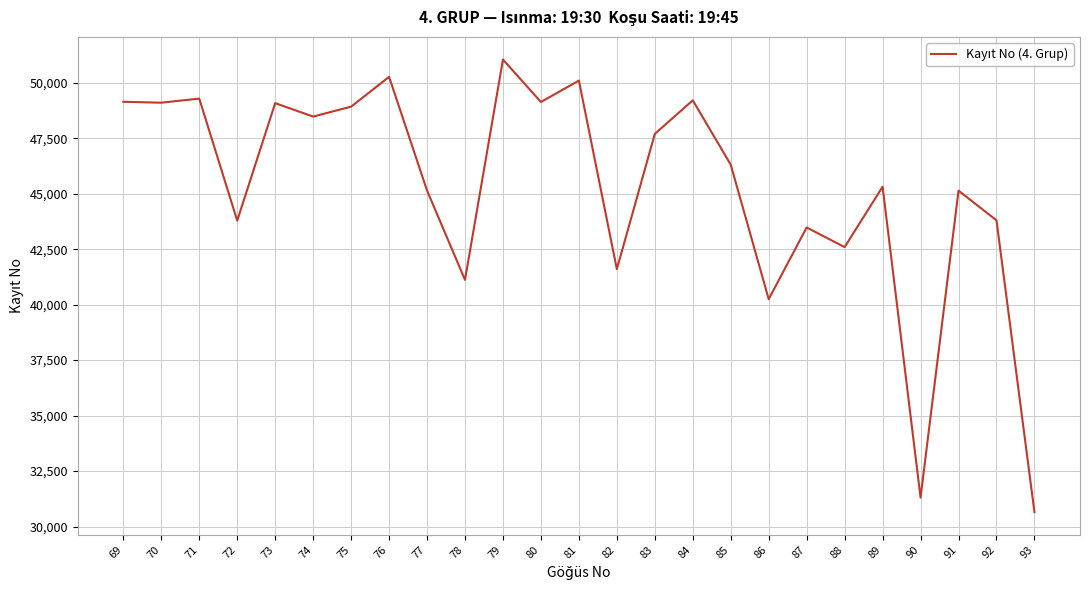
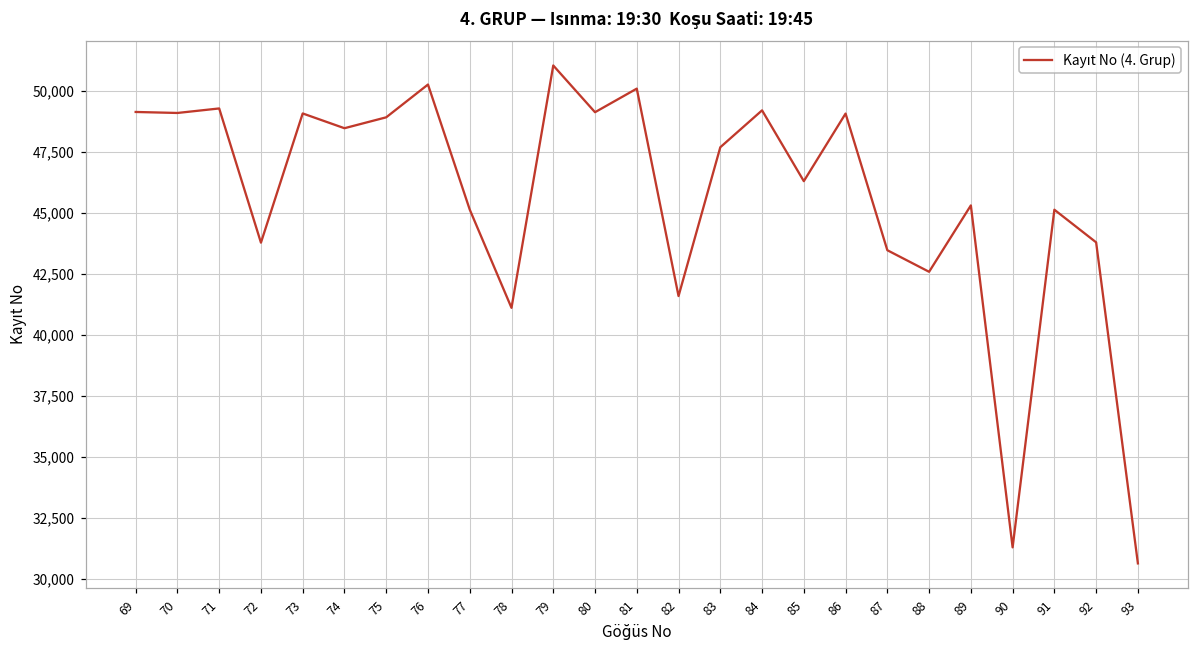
  {
    "69": "49,100",
    "70": "49,100",
    "71": "49,300",
    "72": "43,800",
    "73": "49,100",
    "74": "48,500",
    "75": "48,900",
    "76": "50,300",
    "77": "45,100",
    "78": "41,100",
    "79": "51,000",
    "80": "49,100",
    "81": "50,100",
    "82": "41,600",
    "83": "47,700",
    "84": "49,200",
    "85": "46,300",
-   "86": "40,200",
+   "86": "49,100",
    "87": "43,500",
    "88": "42,600",
    "89": "45,300",
    "90": "31,300",
    "91": "45,100",
    "92": "43,800",
    "93": "30,600"
  }
